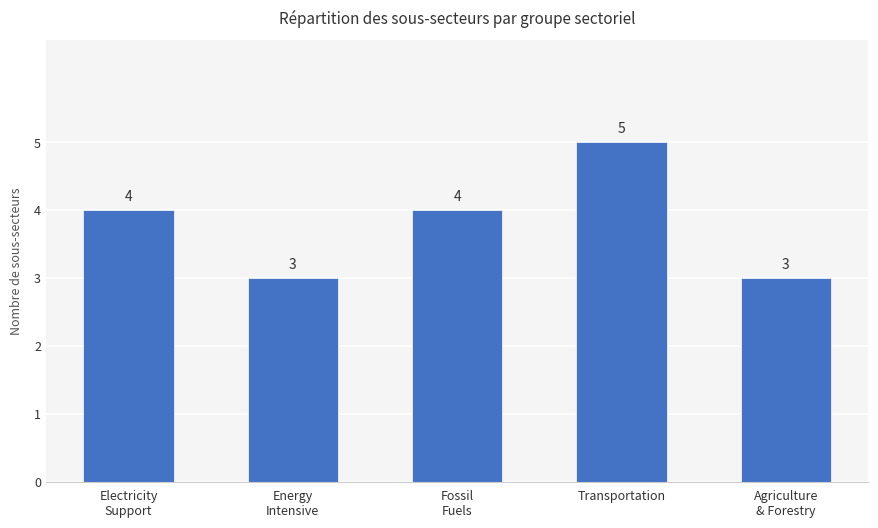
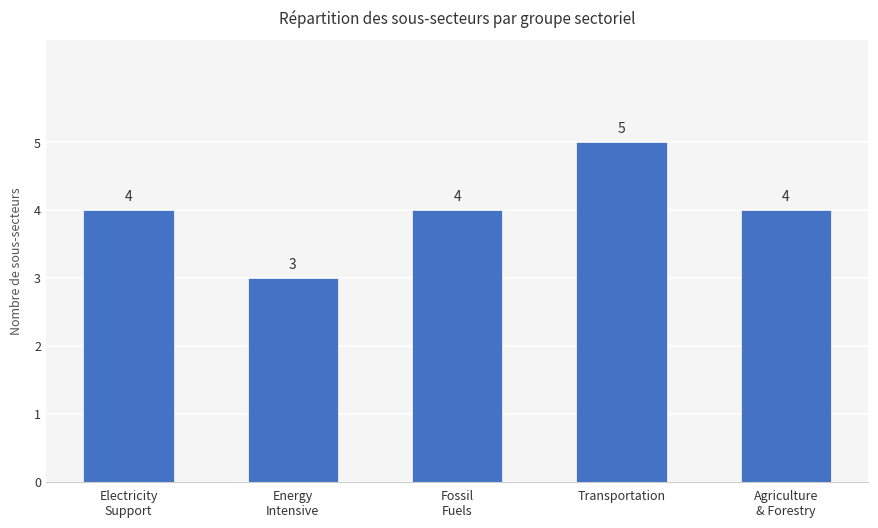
  {
    "Electricity Support": 4,
    "Energy Intensive": 3,
    "Fossil Fuels": 4,
    "Transportation": 5,
-   "Agriculture & Forestry": 3
+   "Agriculture & Forestry": 4
  }
